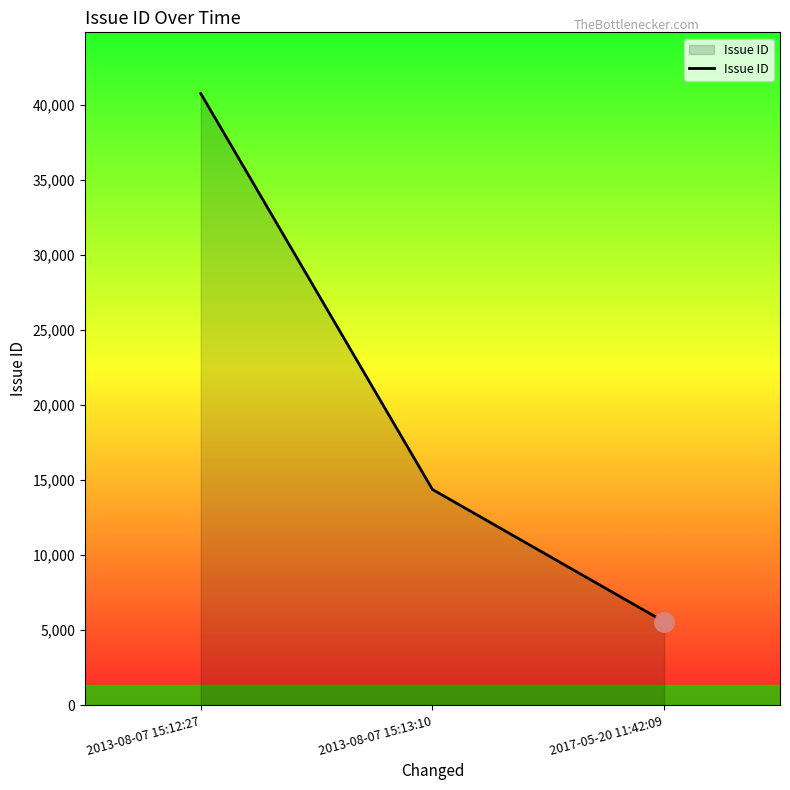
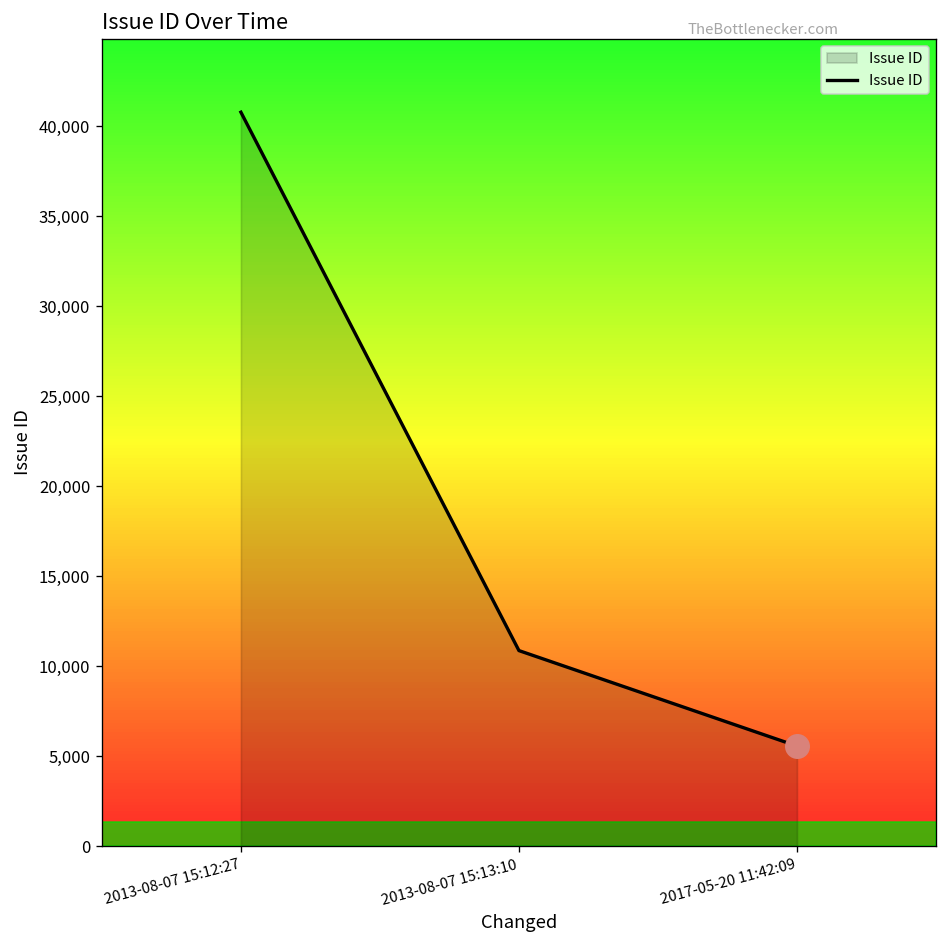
  {
    "Issue ID": {
      "2013-08-07 15:12:27": "40,800",
-     "2013-08-07 15:13:10": "14,400"
+     "2013-08-07 15:13:10": "10,900"
    }
  }
